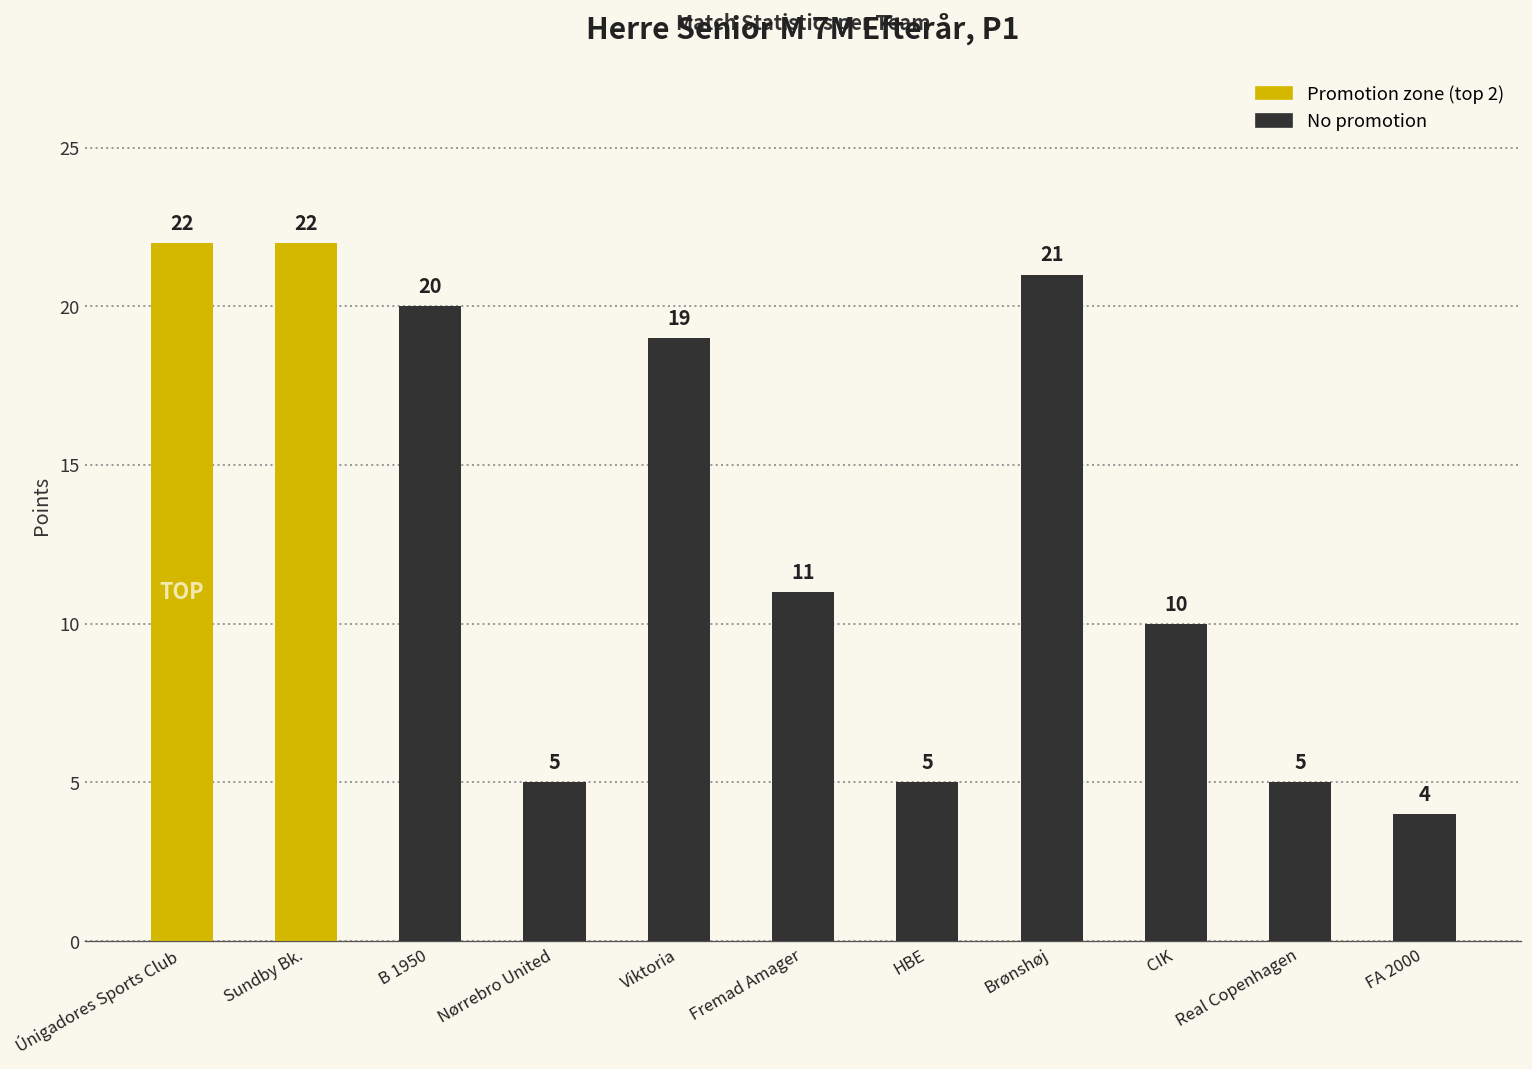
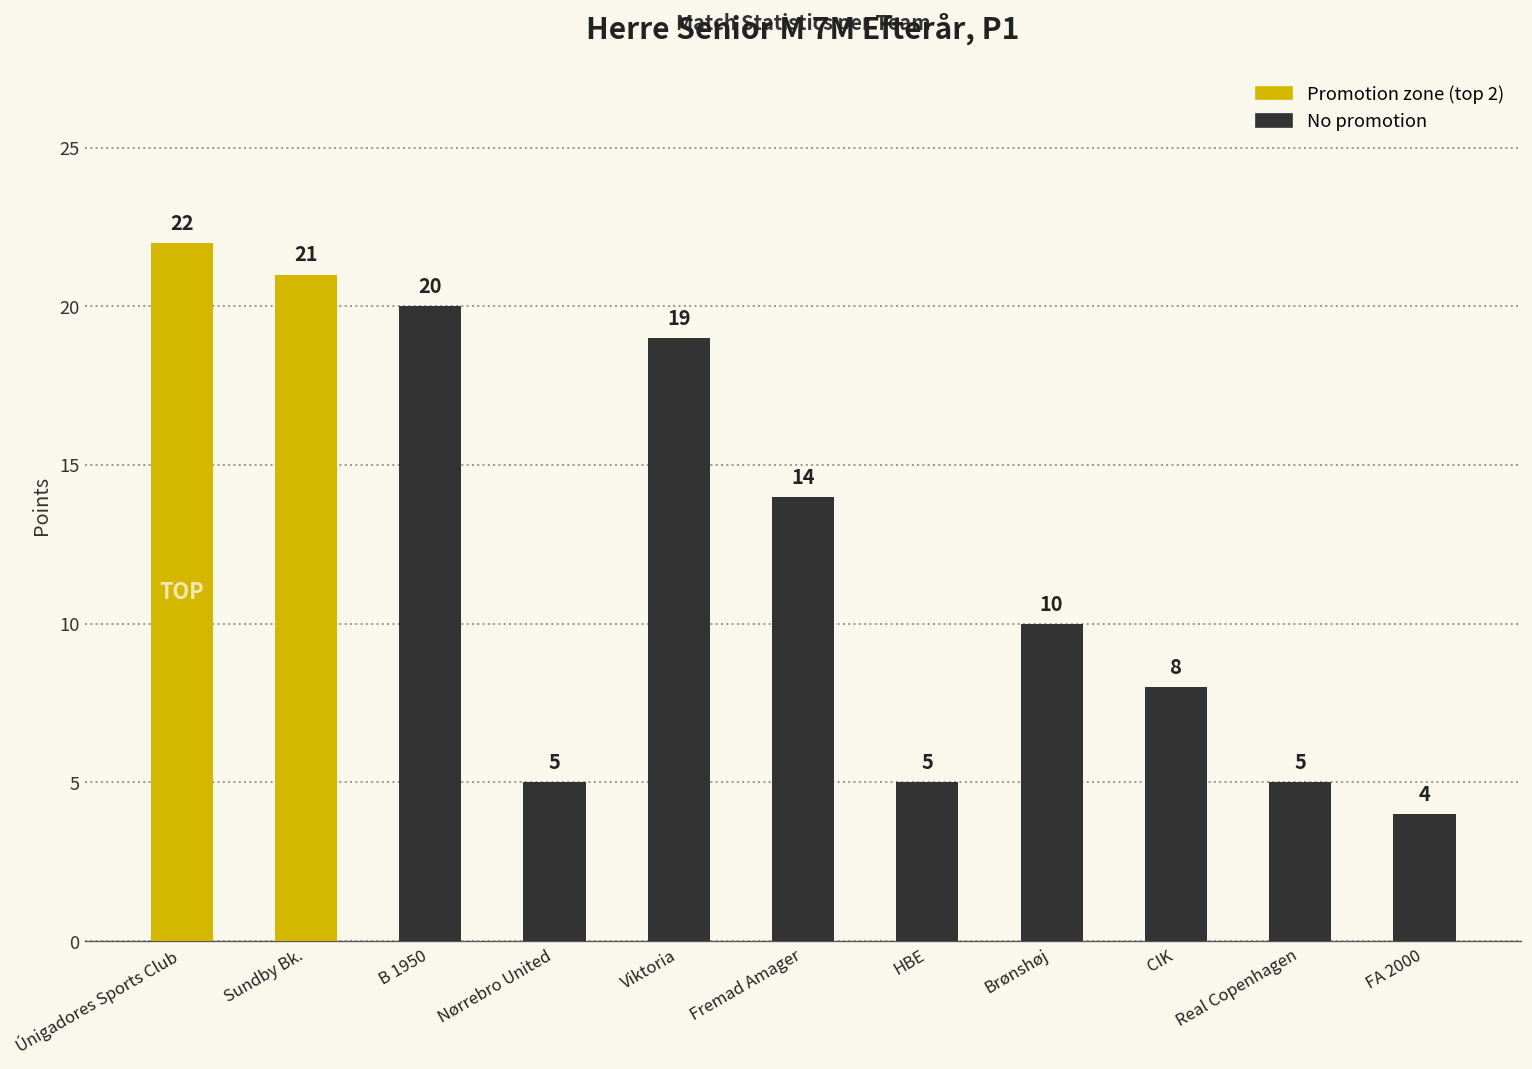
  {
    "Únigadores Sports Club": 22,
-   "Sundby Bk.": 22,
+   "Sundby Bk.": 21,
    "B 1950": 20,
    "Nørrebro United": 5,
    "Viktoria": 19,
-   "Fremad Amager": 11,
+   "Fremad Amager": 14,
    "HBE": 5,
-   "Brønshøj": 21,
-   "CIK": 10,
+   "Brønshøj": 10,
+   "CIK": 8,
    "Real Copenhagen": 5,
    "FA 2000": 4
  }
